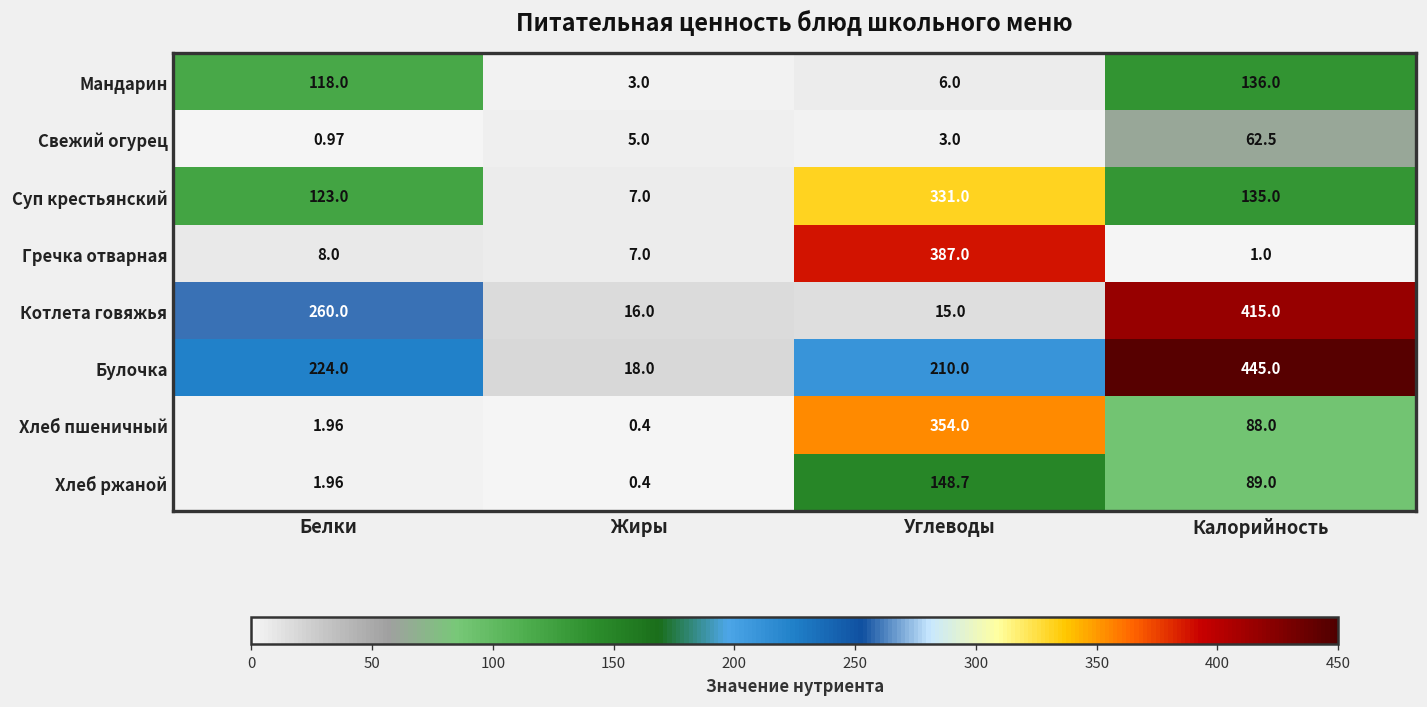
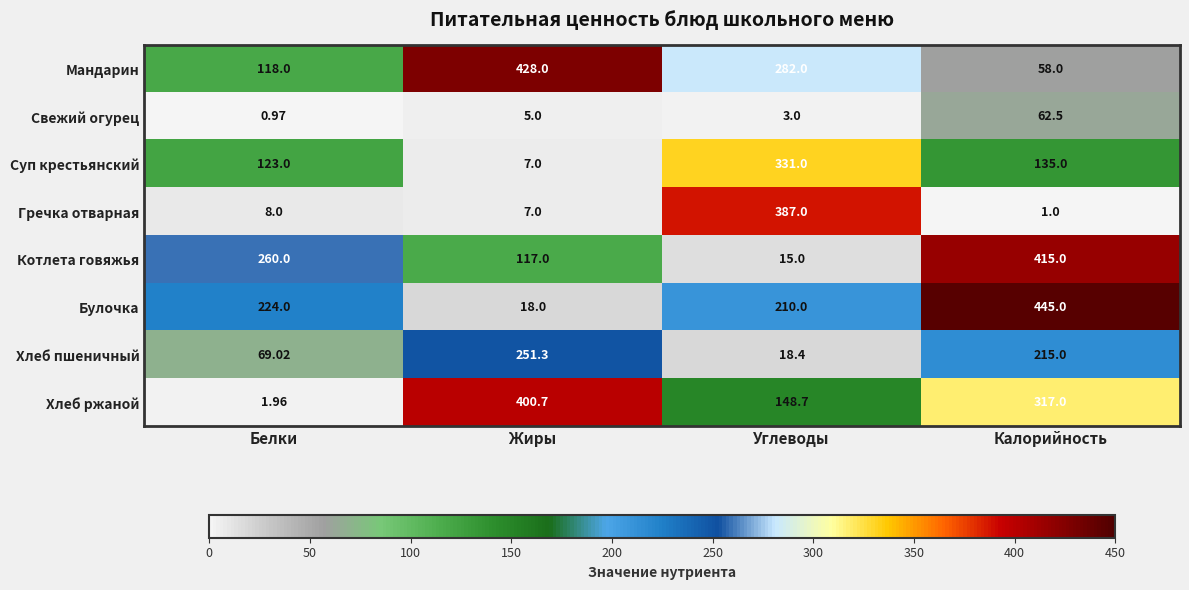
  {
    "Мандарин": {
      "Белки": 118.0,
-     "Жиры": 3.0,
-     "Углеводы": 6.0,
-     "Калорийность": 136.0
+     "Жиры": 428.0,
+     "Углеводы": 282.0,
+     "Калорийность": 58.0
    },
    "Свежий огурец": {
      "Белки": 0.97,
      "Жиры": 5.0,
      "Углеводы": 3.0,
      "Калорийность": 62.5
    },
    "Суп крестьянский": {
      "Белки": 123.0,
      "Жиры": 7.0,
      "Углеводы": 331.0,
      "Калорийность": 135.0
    },
    "Гречка отварная": {
      "Белки": 8.0,
      "Жиры": 7.0,
      "Углеводы": 387.0,
      "Калорийность": 1.0
    },
    "Котлета говяжья": {
      "Белки": 260.0,
-     "Жиры": 16.0,
+     "Жиры": 117.0,
      "Углеводы": 15.0,
      "Калорийность": 415.0
    },
    "Булочка": {
      "Белки": 224.0,
      "Жиры": 18.0,
      "Углеводы": 210.0,
      "Калорийность": 445.0
    },
    "Хлеб пшеничный": {
-     "Белки": 1.96,
-     "Жиры": 0.4,
-     "Углеводы": 354.0,
-     "Калорийность": 88.0
+     "Белки": 69.02,
+     "Жиры": 251.3,
+     "Углеводы": 18.4,
+     "Калорийность": 215.0
    },
    "Хлеб ржаной": {
      "Белки": 1.96,
-     "Жиры": 0.4,
+     "Жиры": 400.7,
      "Углеводы": 148.7,
-     "Калорийность": 89.0
+     "Калорийность": 317.0
    }
  }
